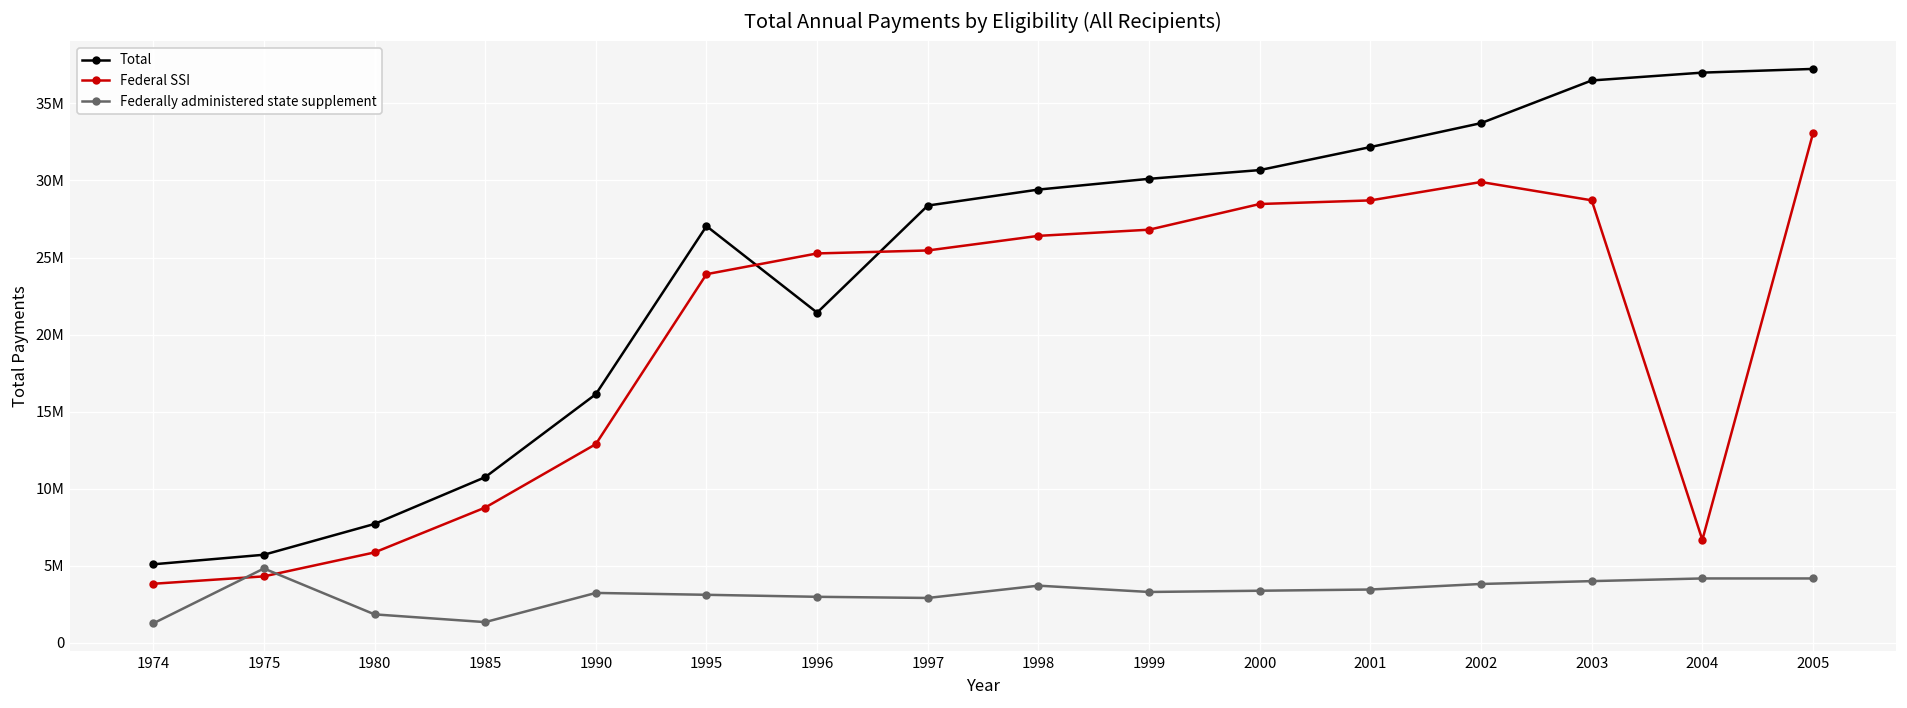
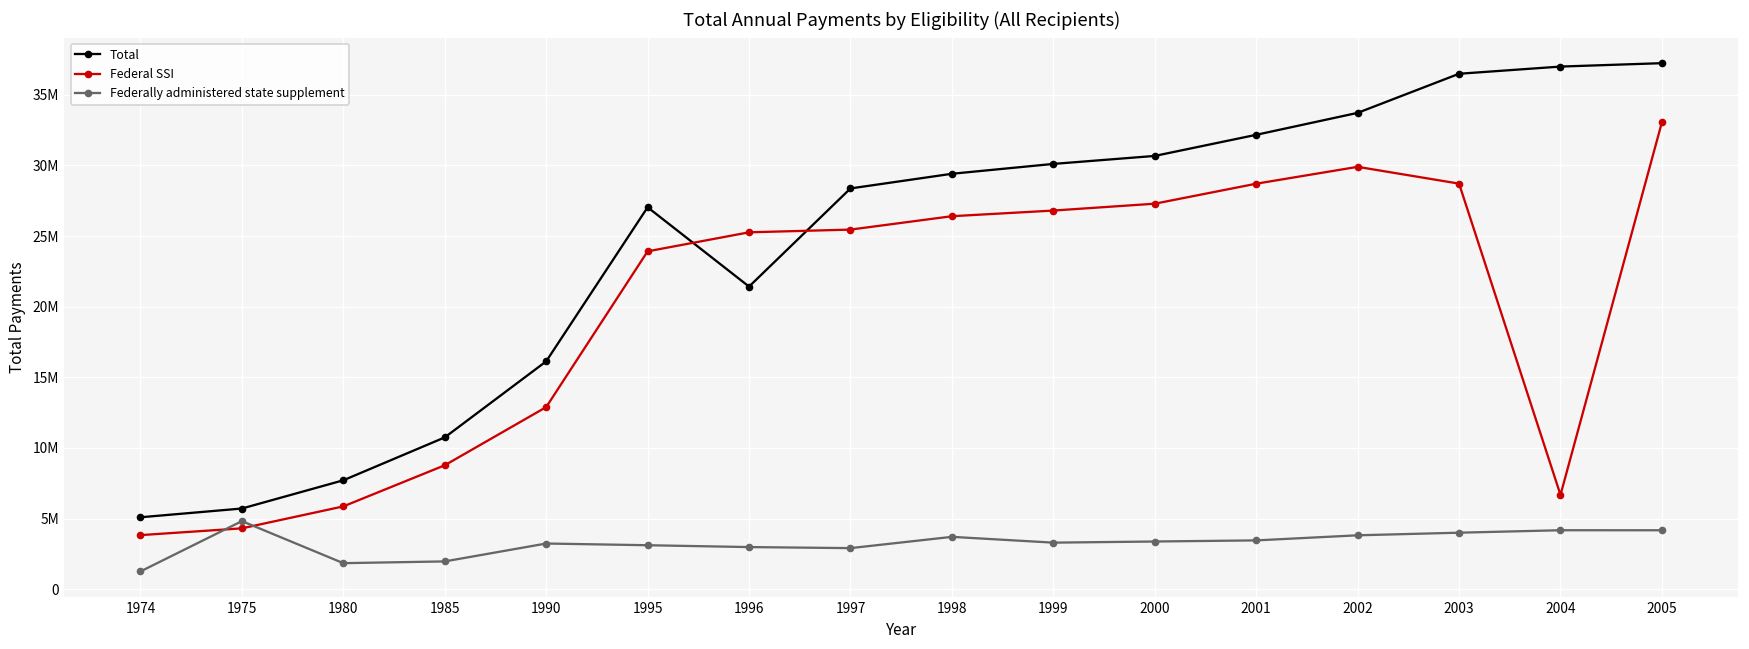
  {
    "Total": {
      "1974": 5100000,
      "1975": 5700000,
      "1980": 7700000,
      "1985": 10700000,
      "1990": 16100000,
      "1995": 27000000,
      "1996": 21400000,
      "1997": 28400000,
      "1998": 29400000,
      "1999": 30100000,
      "2000": 30700000,
      "2001": 32200000,
      "2002": 33700000,
      "2003": 36500000,
      "2004": 37000000,
      "2005": 37200000
    },
    "Federal SSI": {
      "1974": 3800000,
      "1975": 4300000,
      "1980": 5900000,
      "1985": 8800000,
      "1990": 12900000,
      "1995": 23900000,
      "1996": 25300000,
      "1997": 25500000,
      "1998": 26400000,
      "1999": 26800000,
-     "2000": 28500000,
+     "2000": 27300000,
      "2001": 28700000,
      "2002": 29900000,
      "2003": 28700000,
      "2004": 6700000,
      "2005": 33100000
    },
    "Federally administered state supplement": {
      "1974": 1300000,
      "1975": 4800000,
      "1980": 1800000,
-     "1985": 1300000,
+     "1985": 2000000,
      "1990": 3200000,
      "1995": 3100000,
      "1996": 3000000,
      "1997": 2900000,
      "1998": 3700000,
      "1999": 3300000,
      "2000": 3400000,
      "2001": 3500000,
      "2002": 3800000,
      "2003": 4000000,
      "2004": 4200000,
      "2005": 4200000
    }
  }
